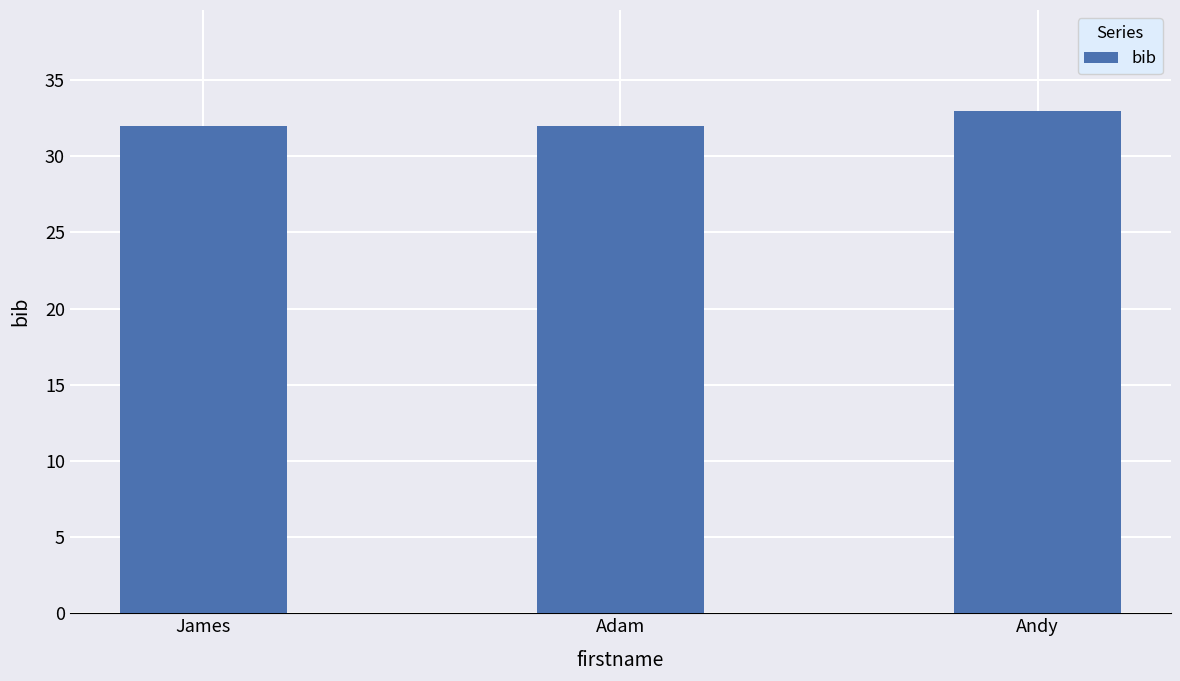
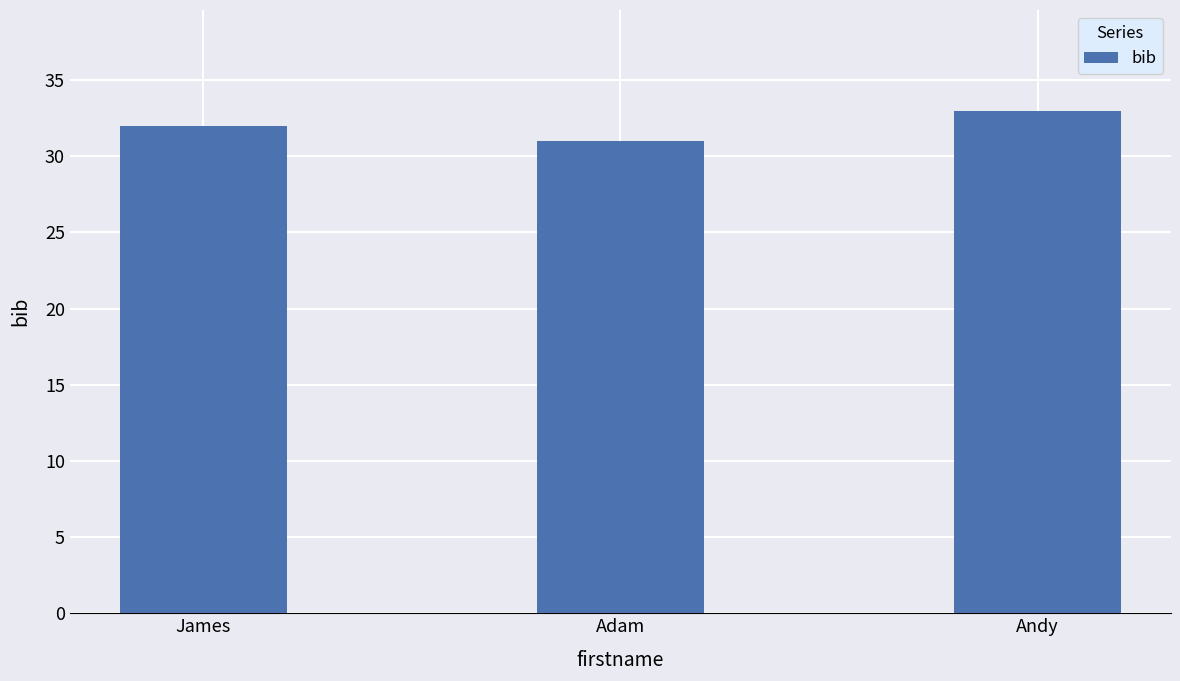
  {
    "James": 32,
-   "Adam": 32,
+   "Adam": 31,
    "Andy": 33
  }
